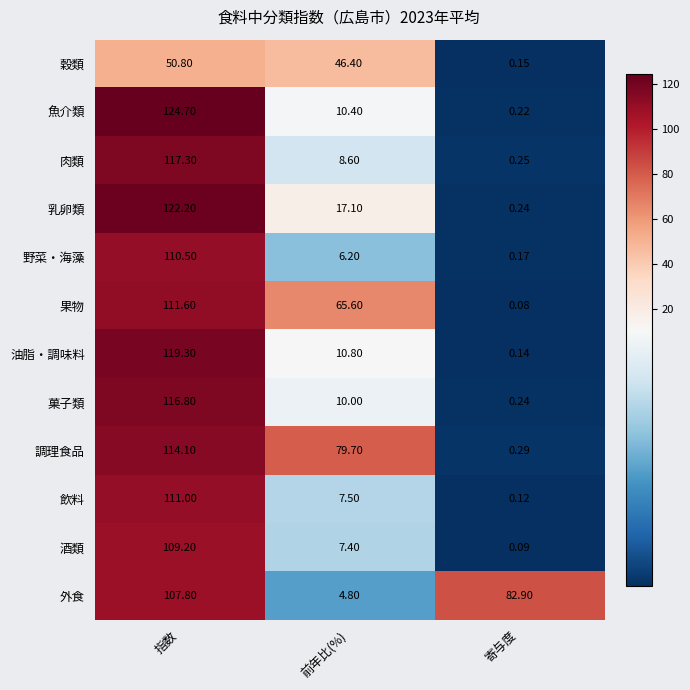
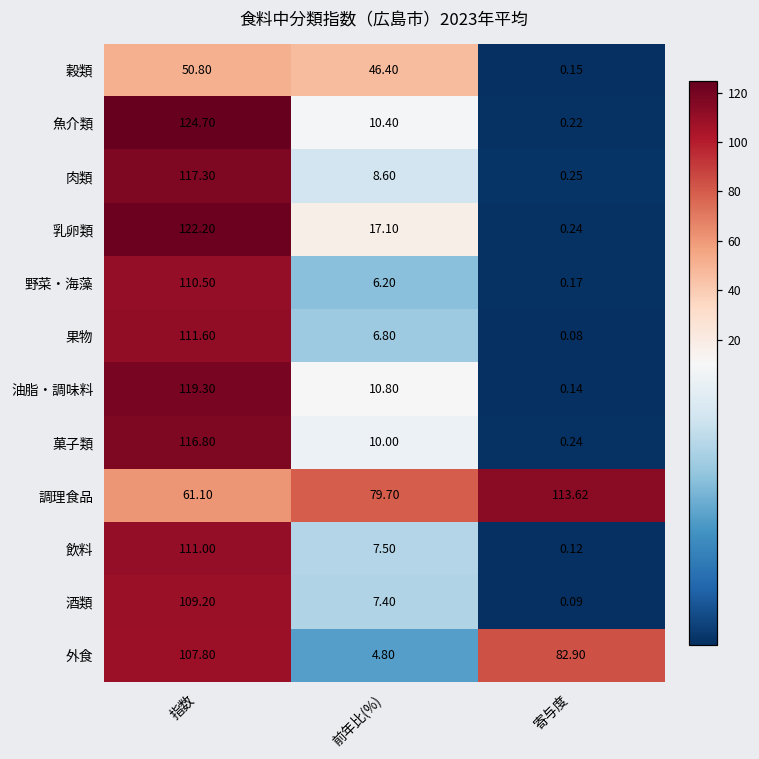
  {
    "穀類": {
      "指数": 50.80,
      "前年比(%)": 46.40,
      "寄与度": 0.15
    },
    "魚介類": {
      "指数": 124.70,
      "前年比(%)": 10.40,
      "寄与度": 0.22
    },
    "肉類": {
      "指数": 117.30,
      "前年比(%)": 8.60,
      "寄与度": 0.25
    },
    "乳卵類": {
      "指数": 122.20,
      "前年比(%)": 17.10,
      "寄与度": 0.24
    },
    "野菜・海藻": {
      "指数": 110.50,
      "前年比(%)": 6.20,
      "寄与度": 0.17
    },
    "果物": {
      "指数": 111.60,
-     "前年比(%)": 65.60,
+     "前年比(%)": 6.80,
      "寄与度": 0.08
    },
    "油脂・調味料": {
      "指数": 119.30,
      "前年比(%)": 10.80,
      "寄与度": 0.14
    },
    "菓子類": {
      "指数": 116.80,
      "前年比(%)": 10.00,
      "寄与度": 0.24
    },
    "調理食品": {
-     "指数": 114.10,
+     "指数": 61.10,
      "前年比(%)": 79.70,
-     "寄与度": 0.29
+     "寄与度": 113.62
    },
    "飲料": {
      "指数": 111.00,
      "前年比(%)": 7.50,
      "寄与度": 0.12
    },
    "酒類": {
      "指数": 109.20,
      "前年比(%)": 7.40,
      "寄与度": 0.09
    },
    "外食": {
      "指数": 107.80,
      "前年比(%)": 4.80,
      "寄与度": 82.90
    }
  }
